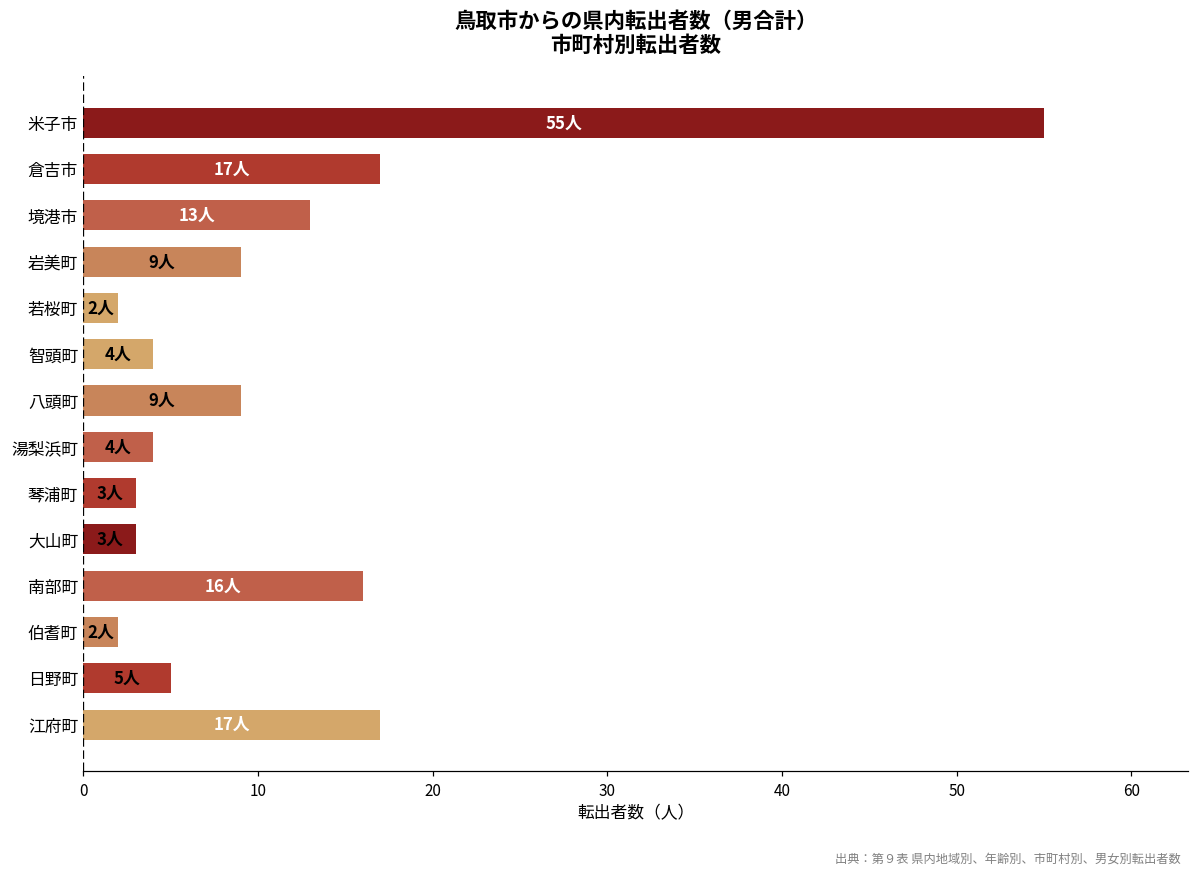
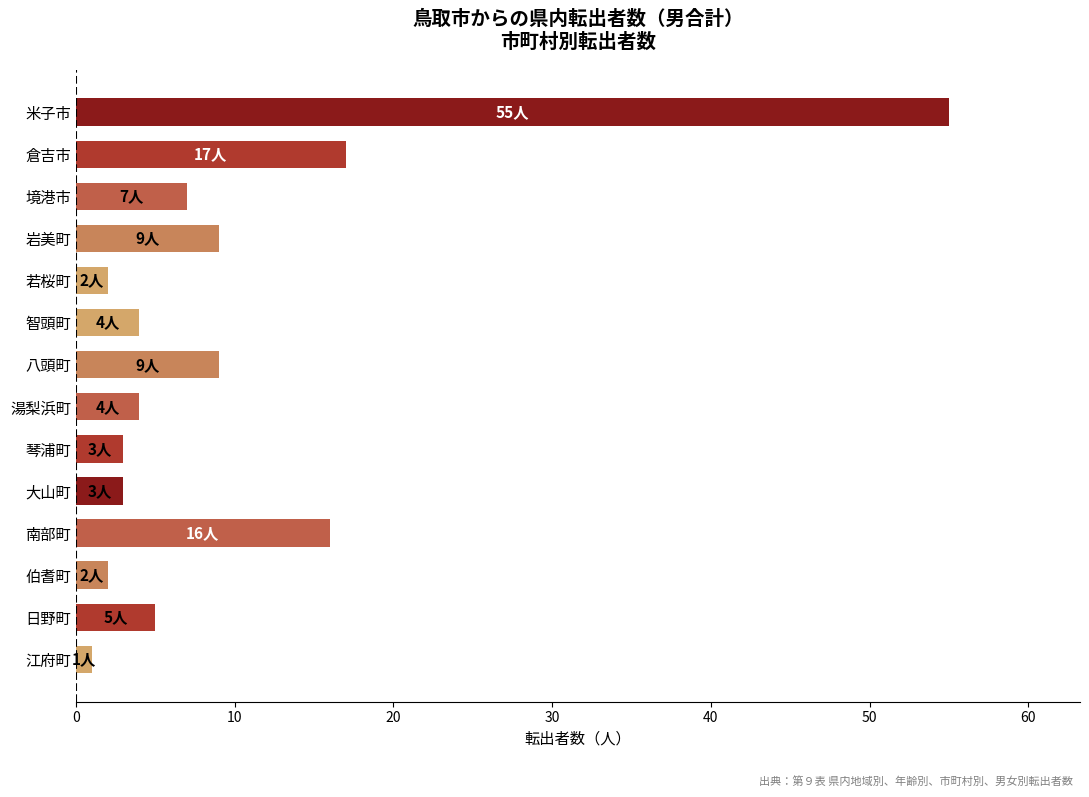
  {
    "米子市": "55人",
    "倉吉市": "17人",
-   "境港市": "13人",
+   "境港市": "7人",
    "岩美町": "9人",
    "若桜町": "2人",
    "智頭町": "4人",
    "八頭町": "9人",
    "湯梨浜町": "4人",
    "琴浦町": "3人",
    "大山町": "3人",
    "南部町": "16人",
    "伯耆町": "2人",
    "日野町": "5人",
-   "江府町": "17人"
+   "江府町": "1人"
  }
